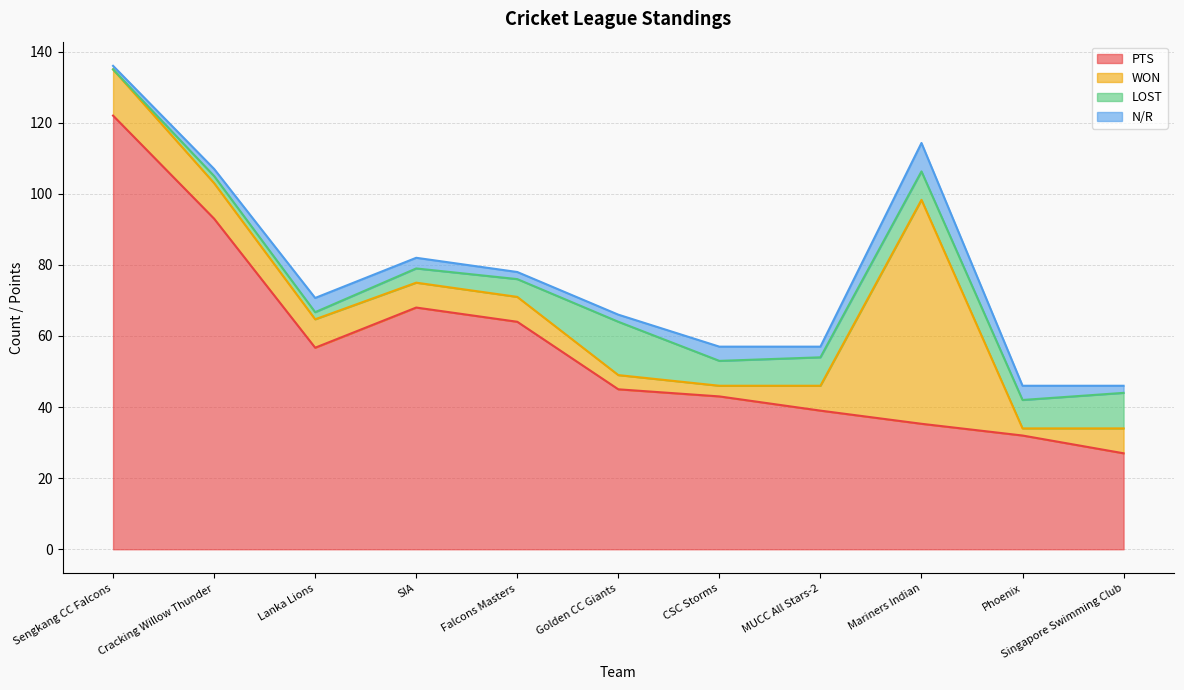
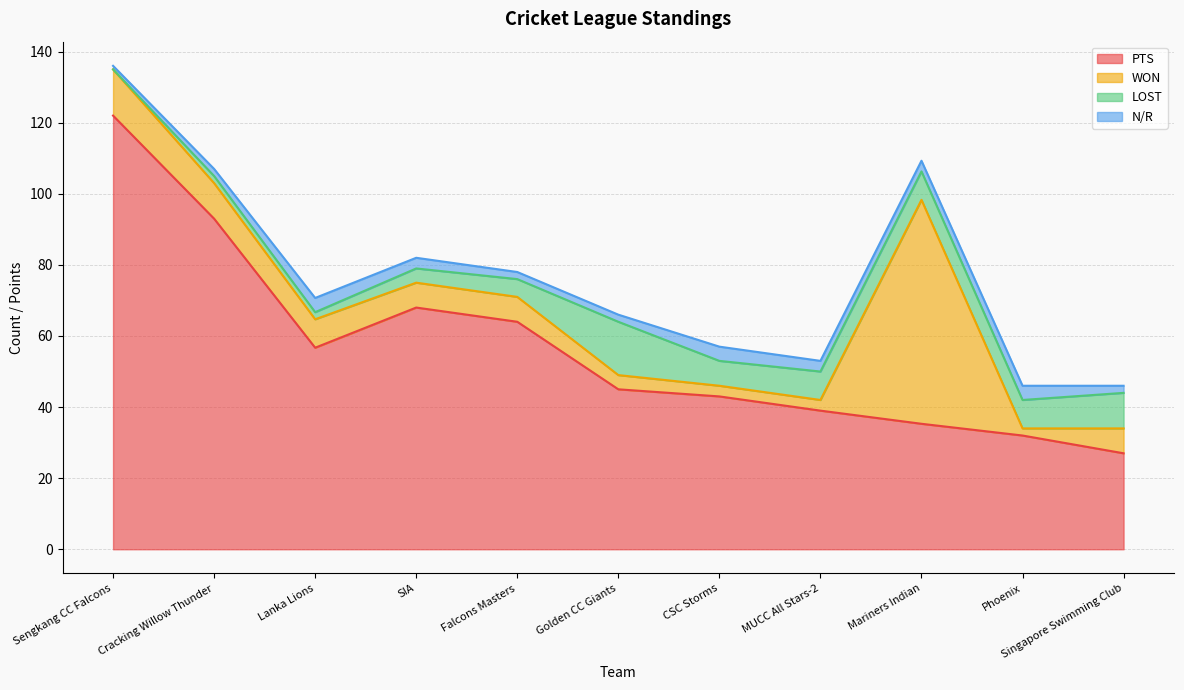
  {
    "PTS": {
      "Sengkang CC Falcons": 122,
      "Cracking Willow Thunder": 93,
      "Lanka Lions": 57,
      "SIA": 68,
      "Falcons Masters": 64,
      "Golden CC Giants": 45,
      "CSC Storms": 43,
      "MUCC All Stars-2": 39,
      "Mariners Indian": 35,
      "Phoenix": 32,
      "Singapore Swimming Club": 27
    },
    "WON": {
      "Cracking Willow Thunder": 10,
      "Lanka Lions": 8,
      "SIA": 7,
      "Falcons Masters": 7,
      "Golden CC Giants": 4,
      "CSC Storms": 3,
-     "MUCC All Stars-2": 7,
+     "MUCC All Stars-2": 3,
      "Mariners Indian": 63,
      "Phoenix": 2,
      "Singapore Swimming Club": 7
    },
    "LOST": {
      "Cracking Willow Thunder": 2,
      "Lanka Lions": 2,
      "SIA": 4,
      "Falcons Masters": 5,
      "Golden CC Giants": 15,
      "CSC Storms": 7,
      "MUCC All Stars-2": 8,
      "Mariners Indian": 8,
      "Phoenix": 8,
      "Singapore Swimming Club": 10
    },
    "N/R": {
      "Sengkang CC Falcons": 1,
      "Cracking Willow Thunder": 2,
      "Lanka Lions": 4,
      "SIA": 3,
      "Falcons Masters": 2,
      "Golden CC Giants": 2,
      "CSC Storms": 4,
      "MUCC All Stars-2": 3,
-     "Mariners Indian": 8,
+     "Mariners Indian": 3,
      "Phoenix": 4,
      "Singapore Swimming Club": 2
    }
  }
